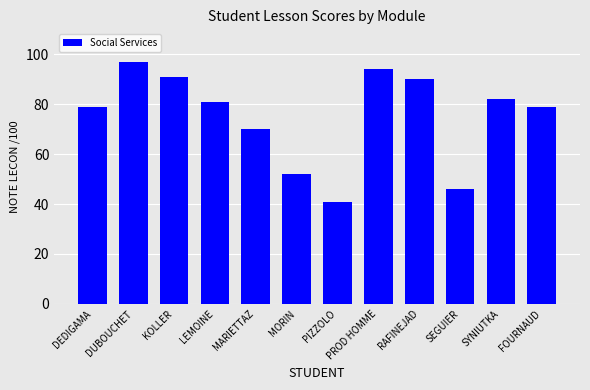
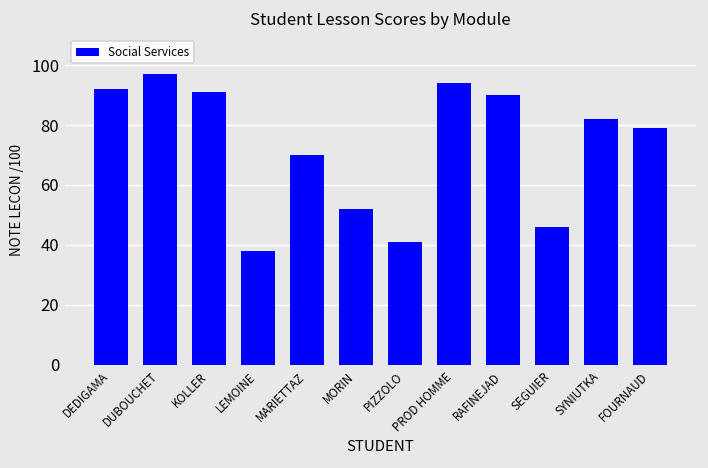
  {
-   "DEDIGAMA": 79,
+   "DEDIGAMA": 92,
    "DUBOUCHET": 97,
    "KOLLER": 91,
-   "LEMOINE": 81,
+   "LEMOINE": 38,
    "MARIETTAZ": 70,
    "MORIN": 52,
    "PIZZOLO": 41,
    "PROD HOMME": 94,
    "RAFINEJAD": 90,
    "SEGUIER": 46,
    "SYNIUTKA": 82,
    "FOURNAUD": 79
  }
